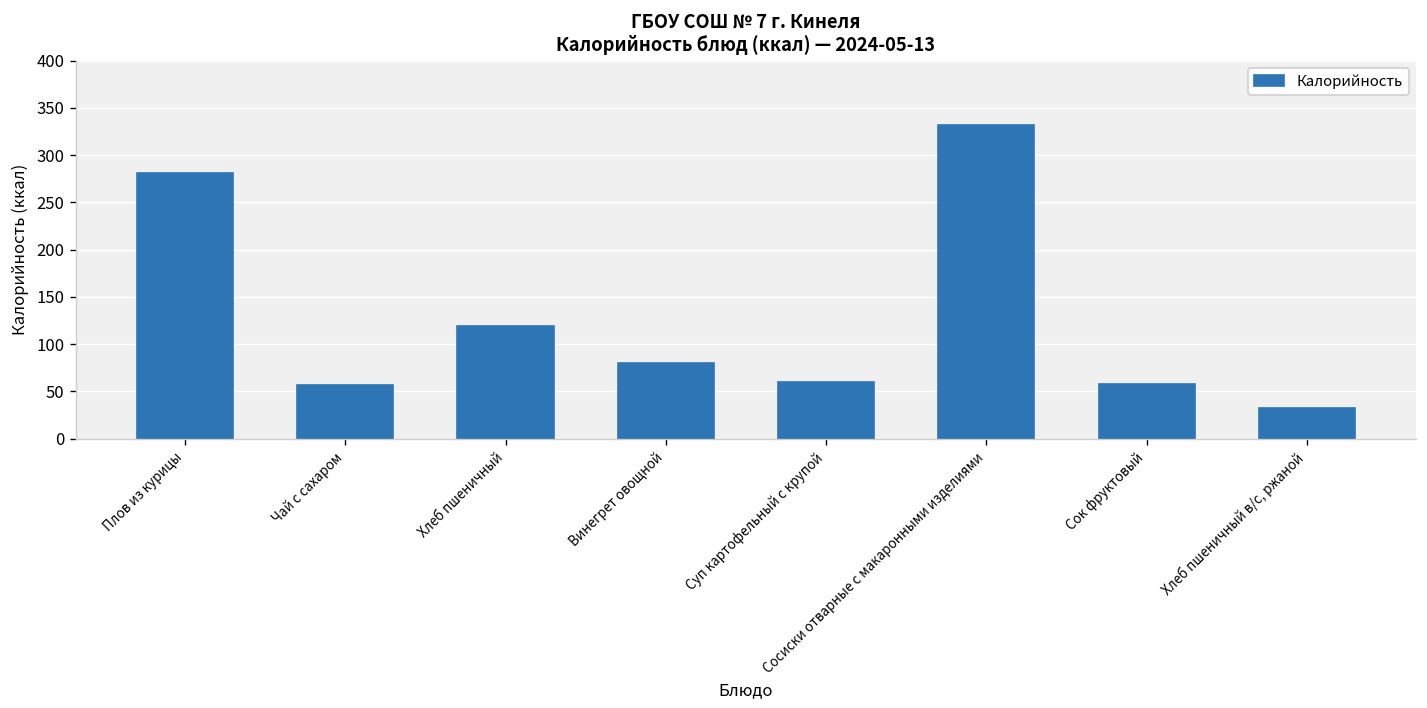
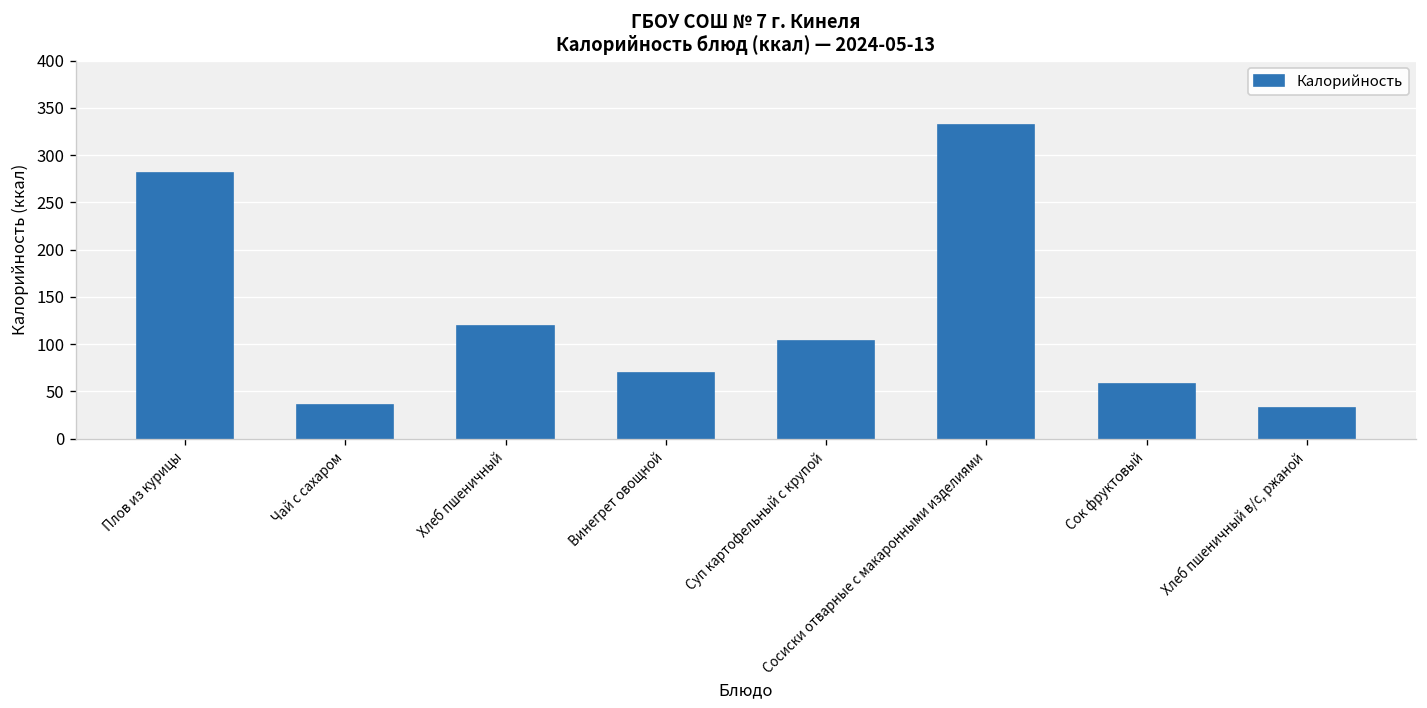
  {
    "Плов из курицы": 280,
-   "Чай с сахаром": 60,
+   "Чай с сахаром": 40,
    "Хлеб пшеничный": 120,
-   "Винегрет овощной": 80,
-   "Суп картофельный с крупой": 60,
+   "Винегрет овощной": 70,
+   "Суп картофельный с крупой": 100,
    "Сосиски отварные с макаронными изделиями": 330,
    "Сок фруктовый": 60,
    "Хлеб пшеничный в/с, ржаной": 30
  }
